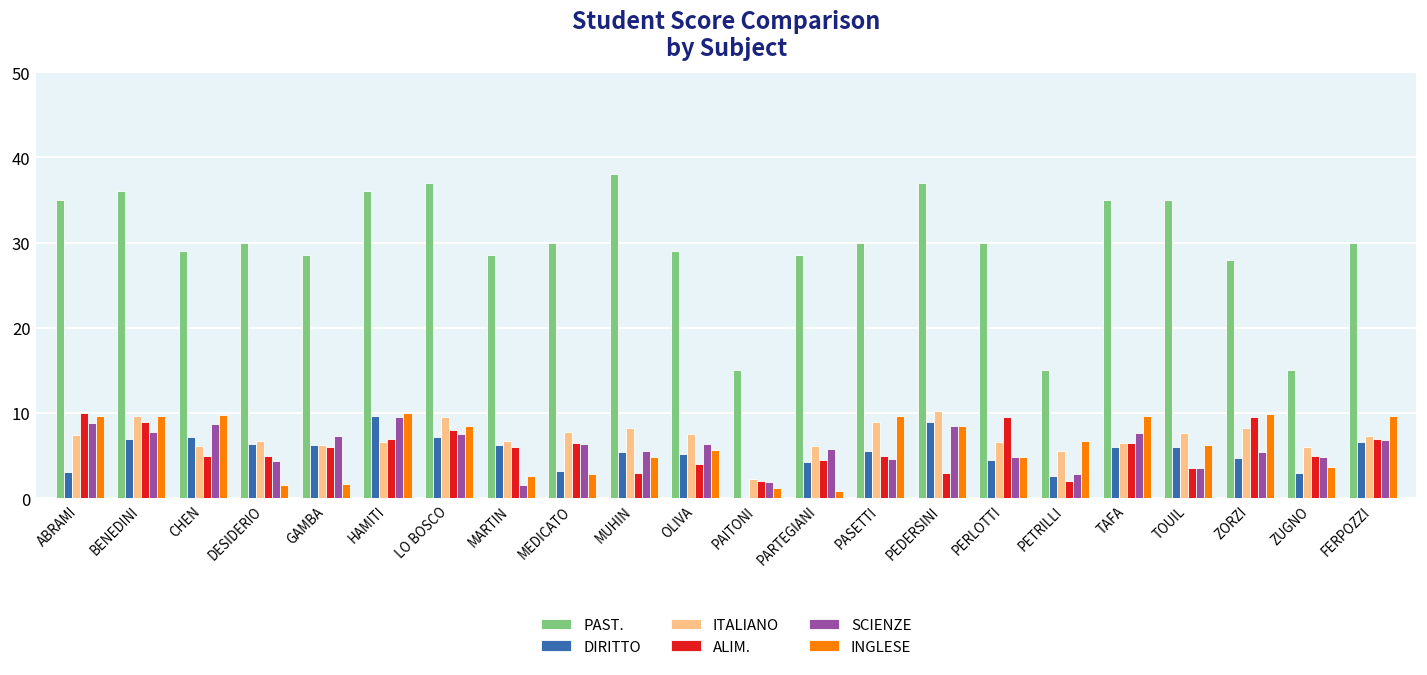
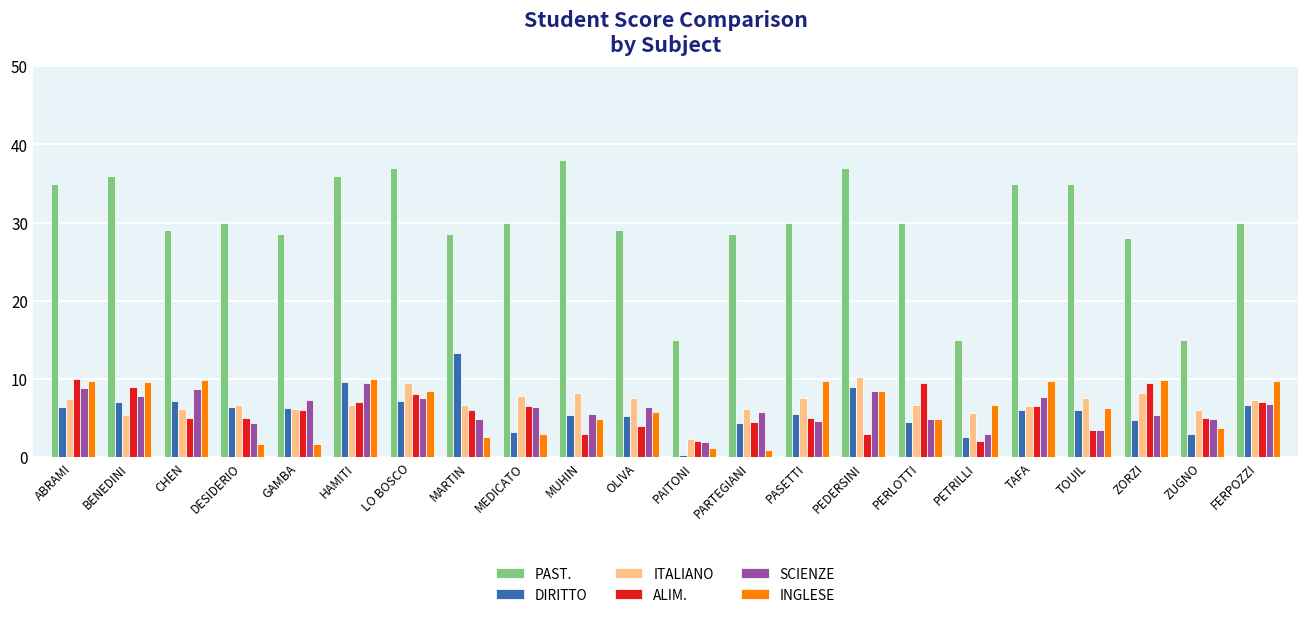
  {
    "PAST.": {
      "ABRAMI": 35,
      "BENEDINI": 36,
      "CHEN": 29,
      "DESIDERIO": 30,
      "GAMBA": 29,
      "HAMITI": 36,
      "LO BOSCO": 37,
      "MARTIN": 29,
      "MEDICATO": 30,
      "MUHIN": 38,
      "OLIVA": 29,
      "PAITONI": 15,
      "PARTEGIANI": 29,
      "PASETTI": 30,
      "PEDERSINI": 37,
      "PERLOTTI": 30,
      "PETRILLI": 15,
      "TAFA": 35,
      "TOUIL": 35,
      "ZORZI": 28,
      "ZUGNO": 15,
      "FERPOZZI": 30
    },
    "DIRITTO": {
-     "ABRAMI": 3,
+     "ABRAMI": 6,
      "BENEDINI": 7,
      "CHEN": 7,
      "DESIDERIO": 6,
      "GAMBA": 6,
      "HAMITI": 10,
      "LO BOSCO": 7,
-     "MARTIN": 6,
+     "MARTIN": 13,
      "MEDICATO": 3,
      "MUHIN": 5,
      "OLIVA": 5,
      "PARTEGIANI": 4,
      "PASETTI": 6,
      "PEDERSINI": 9,
      "PERLOTTI": 5,
      "PETRILLI": 3,
      "TAFA": 6,
      "TOUIL": 6,
      "ZORZI": 5,
      "ZUGNO": 3,
      "FERPOZZI": 7
    },
    "ITALIANO": {
      "ABRAMI": 7,
-     "BENEDINI": 10,
+     "BENEDINI": 5,
      "CHEN": 6,
      "DESIDERIO": 7,
      "GAMBA": 6,
      "HAMITI": 7,
      "LO BOSCO": 10,
      "MARTIN": 7,
      "MEDICATO": 8,
      "MUHIN": 8,
      "OLIVA": 8,
      "PAITONI": 2,
      "PARTEGIANI": 6,
-     "PASETTI": 9,
+     "PASETTI": 8,
      "PEDERSINI": 10,
      "PERLOTTI": 7,
      "PETRILLI": 6,
      "TAFA": 7,
      "TOUIL": 8,
      "ZORZI": 8,
      "ZUGNO": 6,
      "FERPOZZI": 7
    },
    "ALIM.": {
      "ABRAMI": 10,
      "BENEDINI": 9,
      "CHEN": 5,
      "DESIDERIO": 5,
      "GAMBA": 6,
      "HAMITI": 7,
      "LO BOSCO": 8,
      "MARTIN": 6,
      "MEDICATO": 7,
      "MUHIN": 3,
      "OLIVA": 4,
      "PAITONI": 2,
      "PARTEGIANI": 5,
      "PASETTI": 5,
      "PEDERSINI": 3,
      "PERLOTTI": 10,
      "PETRILLI": 2,
      "TAFA": 7,
      "TOUIL": 4,
      "ZORZI": 10,
      "ZUGNO": 5,
      "FERPOZZI": 7
    },
    "SCIENZE": {
      "ABRAMI": 9,
      "BENEDINI": 8,
      "CHEN": 9,
      "DESIDERIO": 4,
      "GAMBA": 7,
      "HAMITI": 10,
      "LO BOSCO": 8,
-     "MARTIN": 2,
+     "MARTIN": 5,
      "MEDICATO": 6,
      "MUHIN": 6,
      "OLIVA": 6,
      "PAITONI": 2,
      "PARTEGIANI": 6,
      "PASETTI": 5,
      "PEDERSINI": 9,
      "PERLOTTI": 5,
      "PETRILLI": 3,
      "TAFA": 8,
      "TOUIL": 4,
      "ZORZI": 5,
      "ZUGNO": 5,
      "FERPOZZI": 7
    },
    "INGLESE": {
      "ABRAMI": 10,
      "BENEDINI": 10,
      "CHEN": 10,
      "DESIDERIO": 2,
      "GAMBA": 2,
      "HAMITI": 10,
      "LO BOSCO": 9,
      "MARTIN": 3,
      "MEDICATO": 3,
      "MUHIN": 5,
      "OLIVA": 6,
      "PAITONI": 1,
      "PARTEGIANI": 1,
      "PASETTI": 10,
      "PEDERSINI": 9,
      "PERLOTTI": 5,
      "PETRILLI": 7,
      "TAFA": 10,
      "TOUIL": 6,
      "ZORZI": 10,
      "ZUGNO": 4,
      "FERPOZZI": 10
    }
  }
